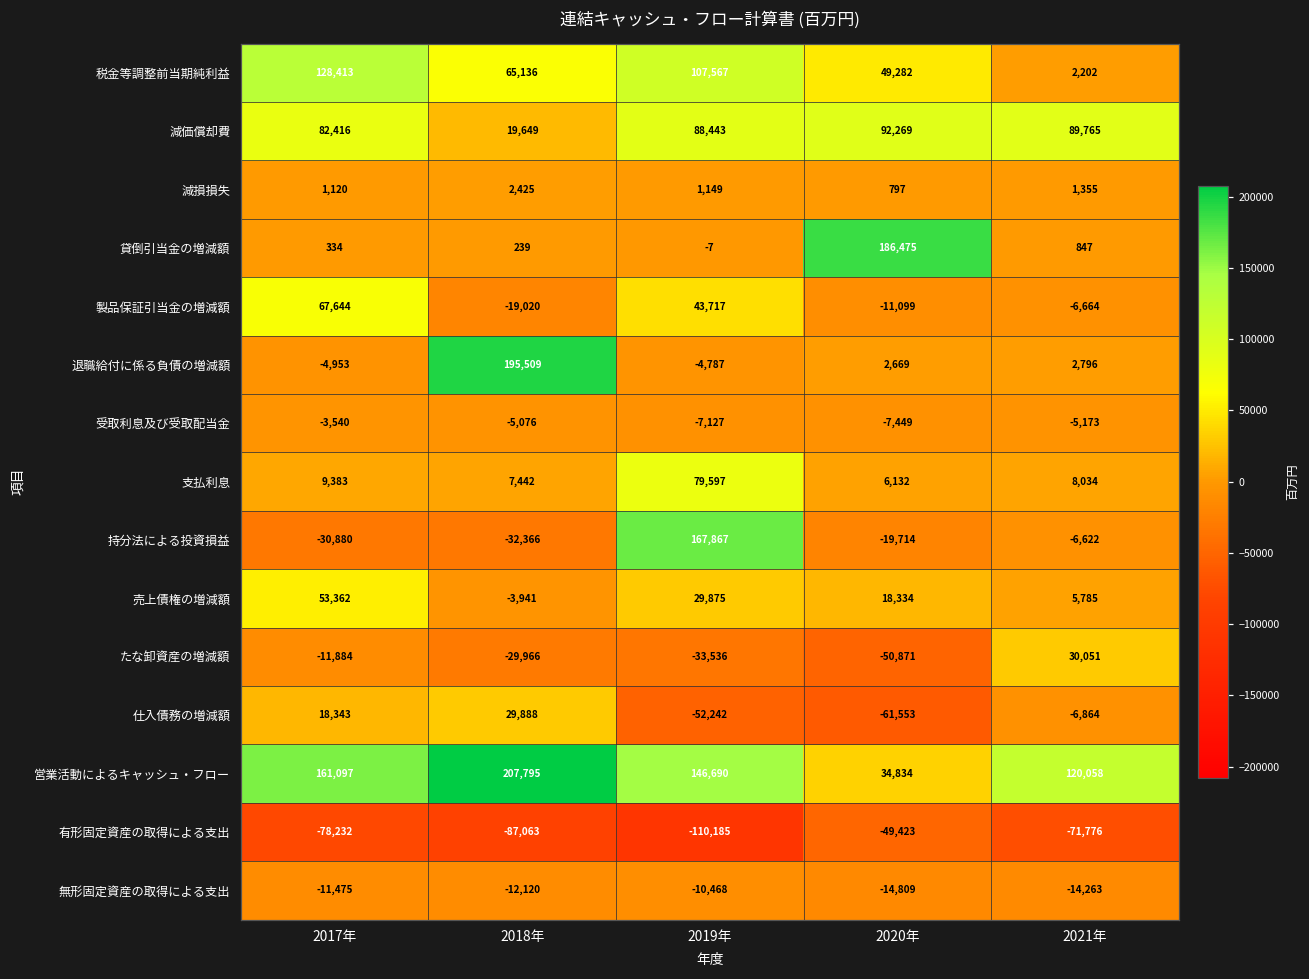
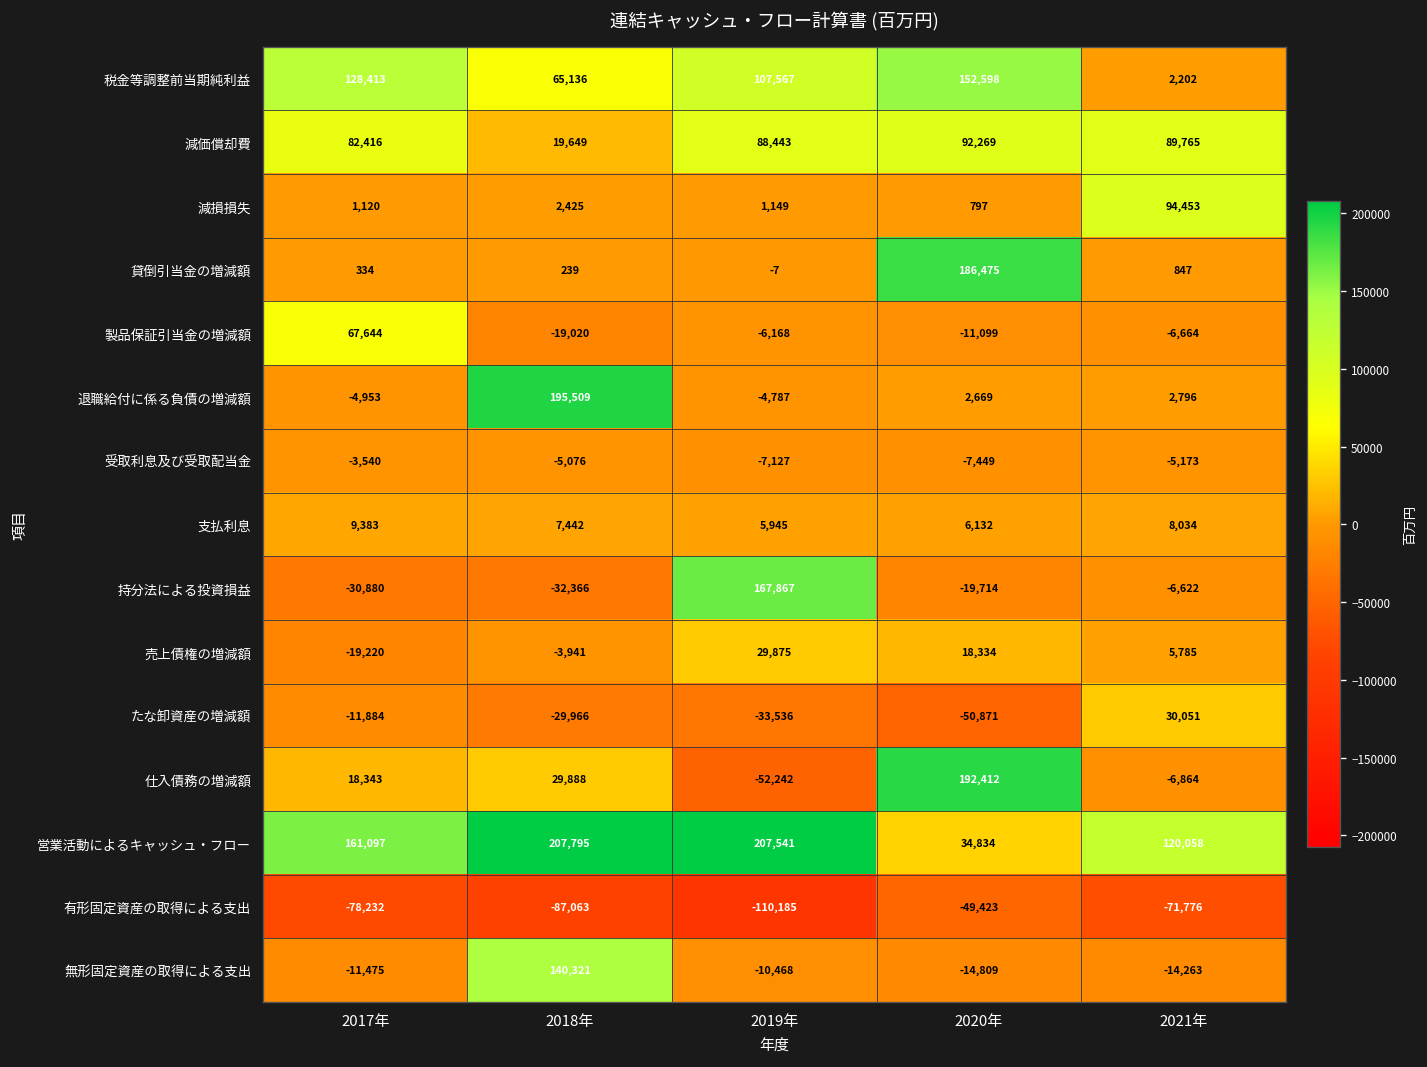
  {
    "税金等調整前当期純利益": {
      "2017年": "128,413",
      "2018年": "65,136",
      "2019年": "107,567",
-     "2020年": "49,282",
+     "2020年": "152,598",
      "2021年": "2,202"
    },
    "減価償却費": {
      "2017年": "82,416",
      "2018年": "19,649",
      "2019年": "88,443",
      "2020年": "92,269",
      "2021年": "89,765"
    },
    "減損損失": {
      "2017年": "1,120",
      "2018年": "2,425",
      "2019年": "1,149",
      "2020年": "797",
-     "2021年": "1,355"
+     "2021年": "94,453"
    },
    "貸倒引当金の増減額": {
      "2017年": "334",
      "2018年": "239",
      "2019年": "-7",
      "2020年": "186,475",
      "2021年": "847"
    },
    "製品保証引当金の増減額": {
      "2017年": "67,644",
      "2018年": "-19,020",
-     "2019年": "43,717",
+     "2019年": "-6,168",
      "2020年": "-11,099",
      "2021年": "-6,664"
    },
    "退職給付に係る負債の増減額": {
      "2017年": "-4,953",
      "2018年": "195,509",
      "2019年": "-4,787",
      "2020年": "2,669",
      "2021年": "2,796"
    },
    "受取利息及び受取配当金": {
      "2017年": "-3,540",
      "2018年": "-5,076",
      "2019年": "-7,127",
      "2020年": "-7,449",
      "2021年": "-5,173"
    },
    "支払利息": {
      "2017年": "9,383",
      "2018年": "7,442",
-     "2019年": "79,597",
+     "2019年": "5,945",
      "2020年": "6,132",
      "2021年": "8,034"
    },
    "持分法による投資損益": {
      "2017年": "-30,880",
      "2018年": "-32,366",
      "2019年": "167,867",
      "2020年": "-19,714",
      "2021年": "-6,622"
    },
    "売上債権の増減額": {
-     "2017年": "53,362",
+     "2017年": "-19,220",
      "2018年": "-3,941",
      "2019年": "29,875",
      "2020年": "18,334",
      "2021年": "5,785"
    },
    "たな卸資産の増減額": {
      "2017年": "-11,884",
      "2018年": "-29,966",
      "2019年": "-33,536",
      "2020年": "-50,871",
      "2021年": "30,051"
    },
    "仕入債務の増減額": {
      "2017年": "18,343",
      "2018年": "29,888",
      "2019年": "-52,242",
-     "2020年": "-61,553",
+     "2020年": "192,412",
      "2021年": "-6,864"
    },
    "営業活動によるキャッシュ・フロー": {
      "2017年": "161,097",
      "2018年": "207,795",
-     "2019年": "146,690",
+     "2019年": "207,541",
      "2020年": "34,834",
      "2021年": "120,058"
    },
    "有形固定資産の取得による支出": {
      "2017年": "-78,232",
      "2018年": "-87,063",
      "2019年": "-110,185",
      "2020年": "-49,423",
      "2021年": "-71,776"
    },
    "無形固定資産の取得による支出": {
      "2017年": "-11,475",
-     "2018年": "-12,120",
+     "2018年": "140,321",
      "2019年": "-10,468",
      "2020年": "-14,809",
      "2021年": "-14,263"
    }
  }
